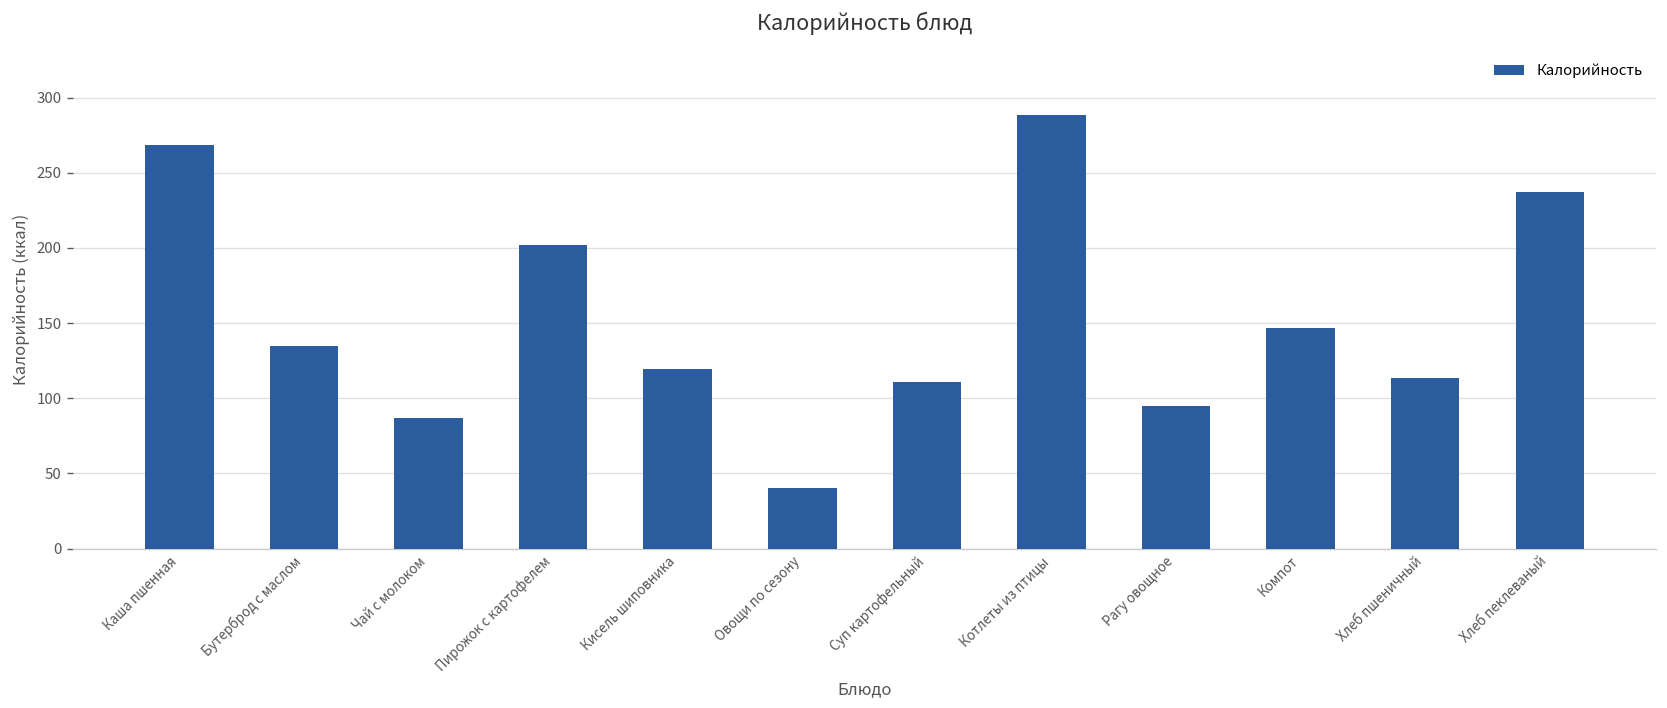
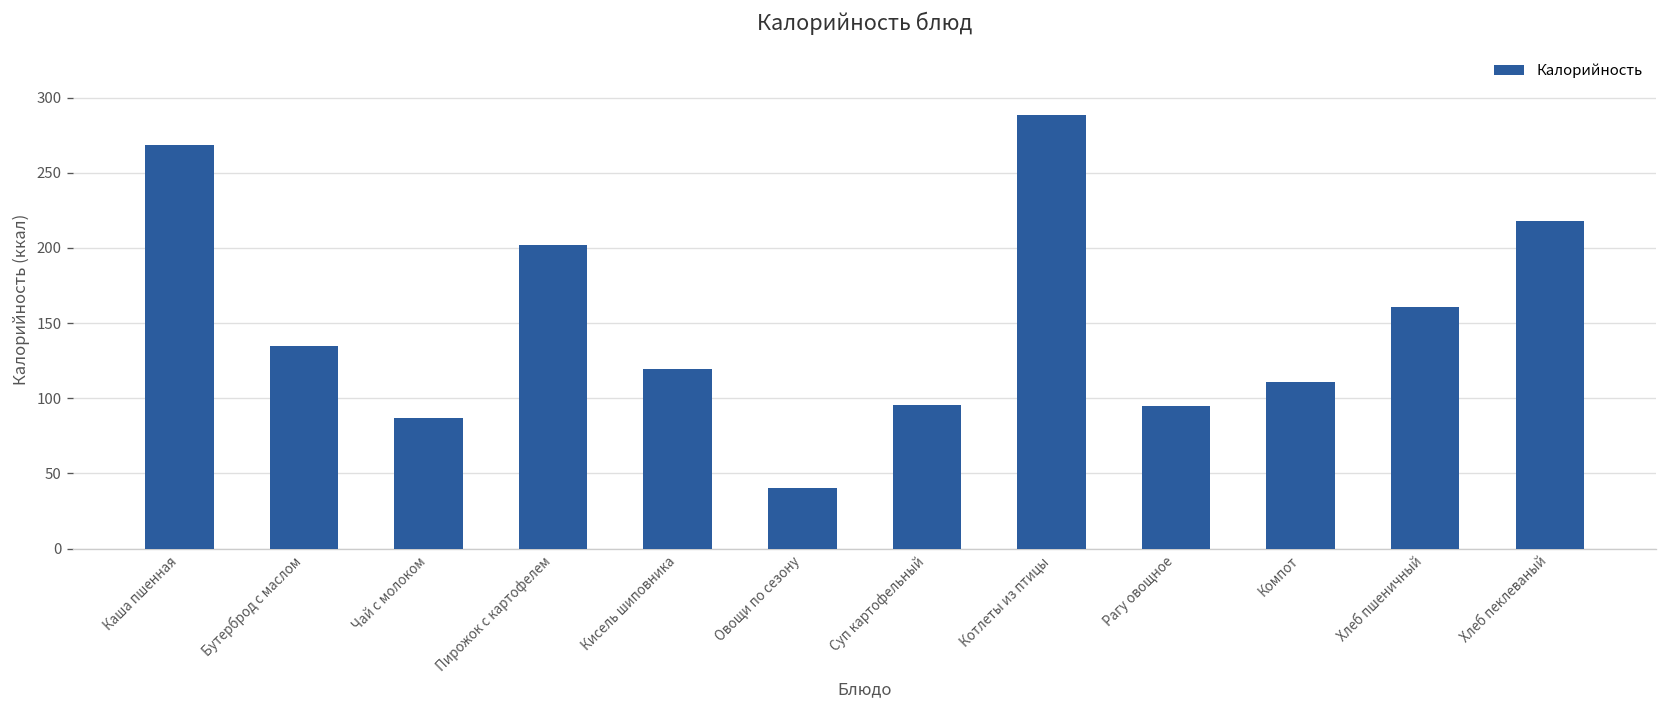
  {
    "Каша пшенная": 269,
    "Бутерброд с маслом": 135,
    "Чай с молоком": 87,
    "Пирожок с картофелем": 202,
    "Кисель шиповника": 119,
    "Овощи по сезону": 40,
-   "Суп картофельный": 111,
+   "Суп картофельный": 96,
    "Котлеты из птицы": 288,
    "Рагу овощное": 95,
-   "Компот": 147,
-   "Хлеб пшеничный": 113,
-   "Хлеб пеклеваный": 238
+   "Компот": 111,
+   "Хлеб пшеничный": 161,
+   "Хлеб пеклеваный": 218
  }
